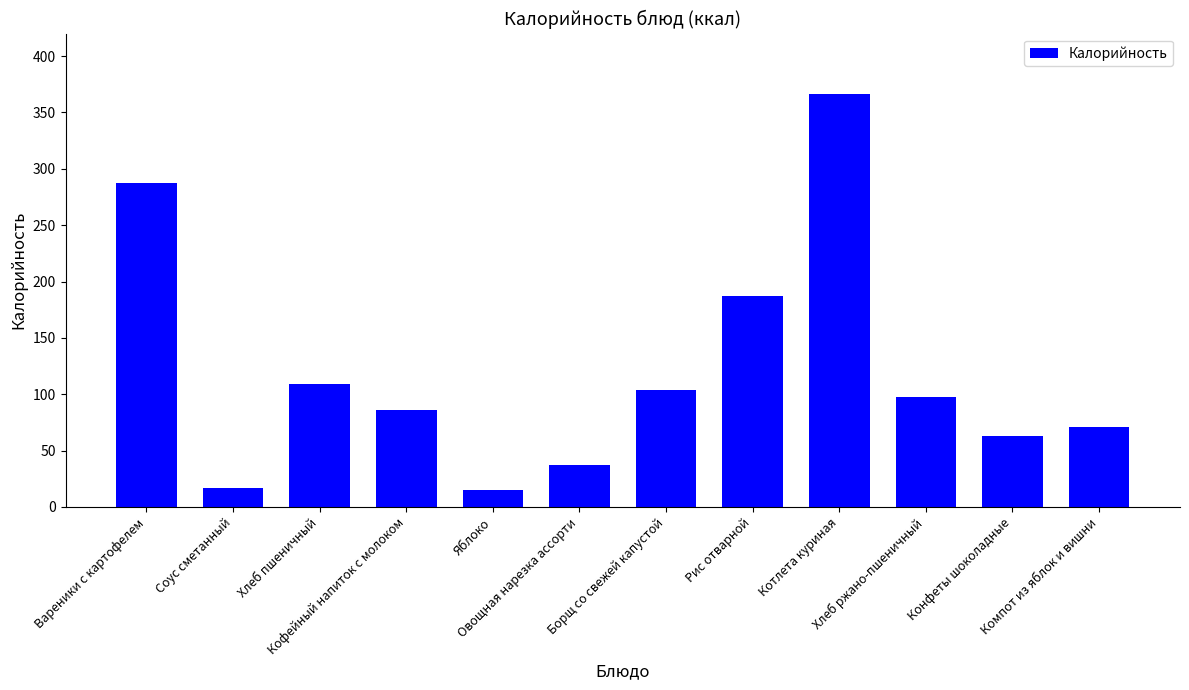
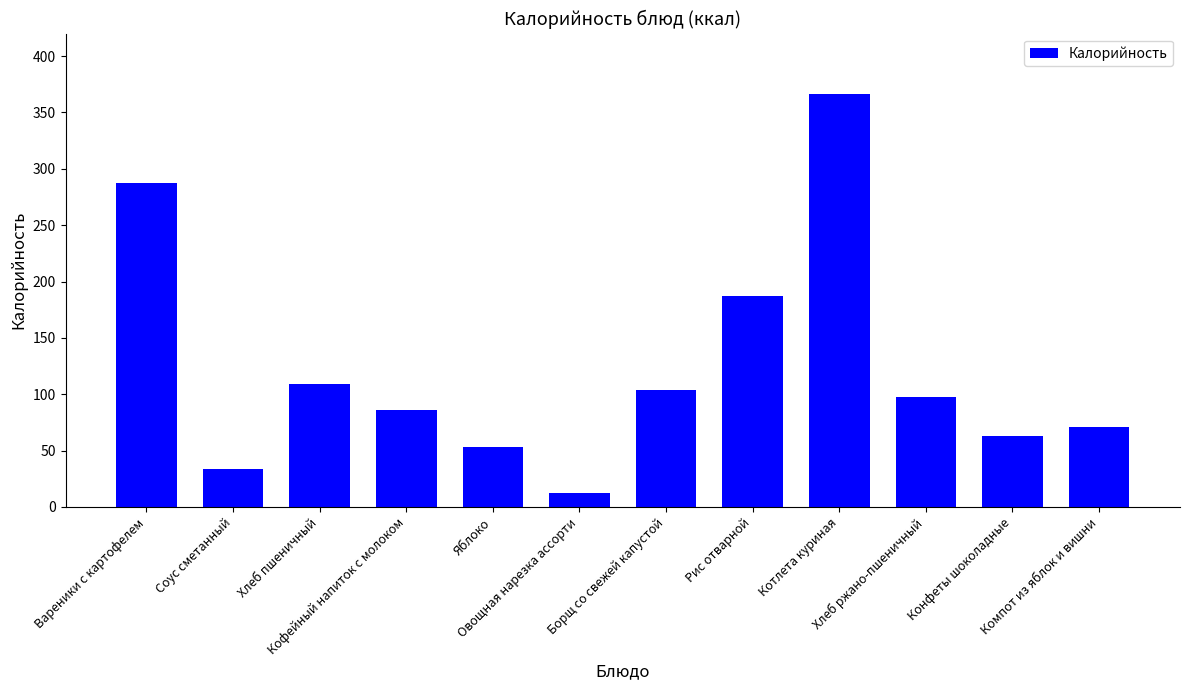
  {
    "Вареники с картофелем": 287,
-   "Соус сметанный": 17,
+   "Соус сметанный": 34,
    "Хлеб пшеничный": 109,
    "Кофейный напиток с молоком": 86,
-   "Яблоко": 15,
-   "Овощная нарезка ассорти": 37,
+   "Яблоко": 53,
+   "Овощная нарезка ассорти": 13,
    "Борщ со свежей капустой": 104,
    "Рис отварной": 188,
    "Котлета куриная": 367,
    "Хлеб ржано-пшеничный": 98,
    "Конфеты шоколадные": 63,
    "Компот из яблок и вишни": 71
  }
